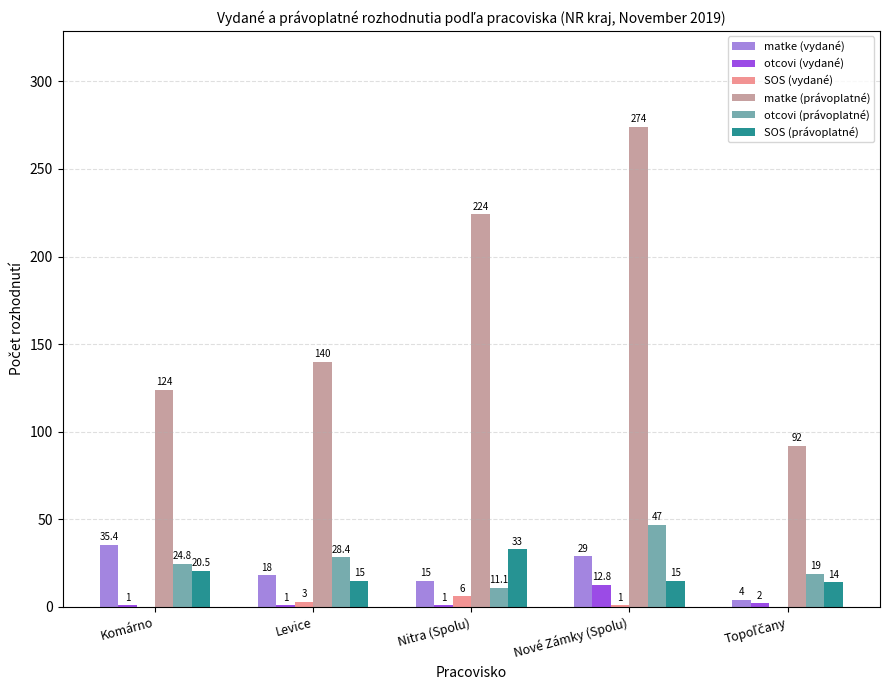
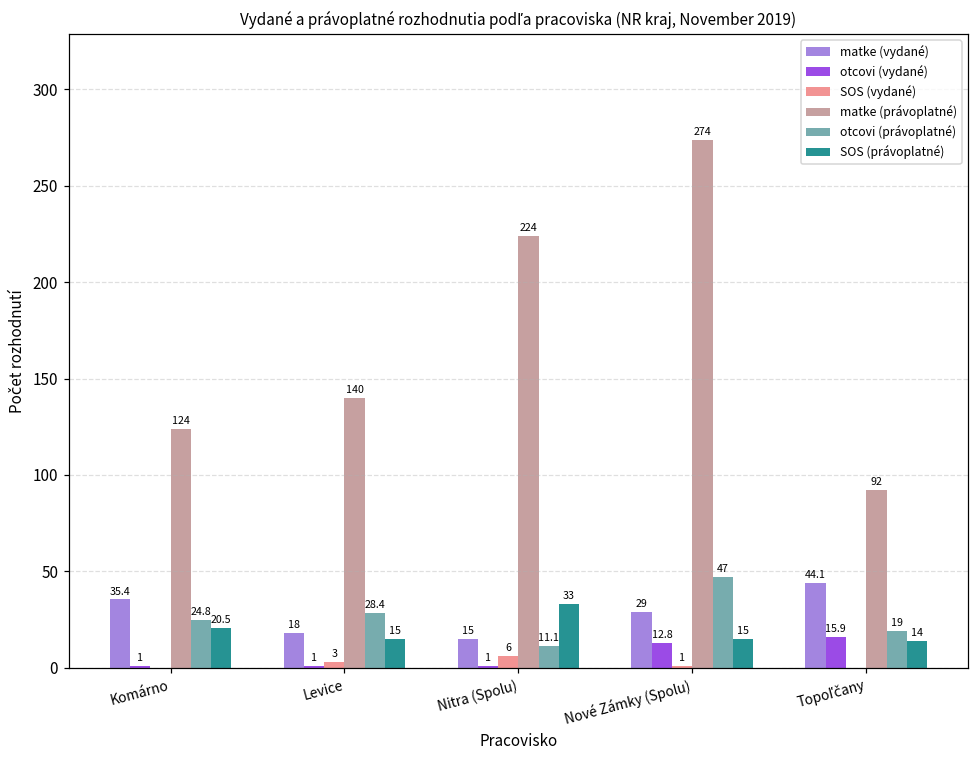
  {
    "matke (vydané)": {
      "Komárno": 35.4,
      "Levice": 18,
      "Nitra (Spolu)": 15,
      "Nové Zámky (Spolu)": 29,
-     "Topoľčany": 4
+     "Topoľčany": 44.1
    },
    "otcovi (vydané)": {
      "Komárno": 1,
      "Levice": 1,
      "Nitra (Spolu)": 1,
      "Nové Zámky (Spolu)": 12.8,
-     "Topoľčany": 2
+     "Topoľčany": 15.9
    },
    "otcovi (právoplatné)": {
      "Komárno": 24.8,
      "Levice": 28.4,
      "Nitra (Spolu)": 11.1,
      "Nové Zámky (Spolu)": 47,
      "Topoľčany": 19
    },
    "SOS (právoplatné)": {
      "Komárno": 20.5,
      "Levice": 15,
      "Nitra (Spolu)": 33,
      "Nové Zámky (Spolu)": 15,
      "Topoľčany": 14
    }
  }
